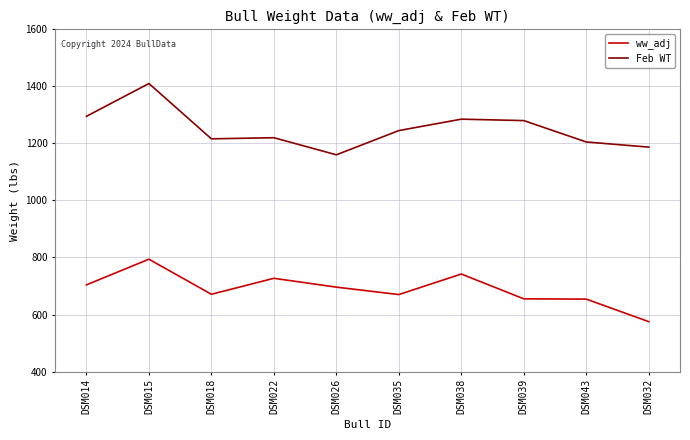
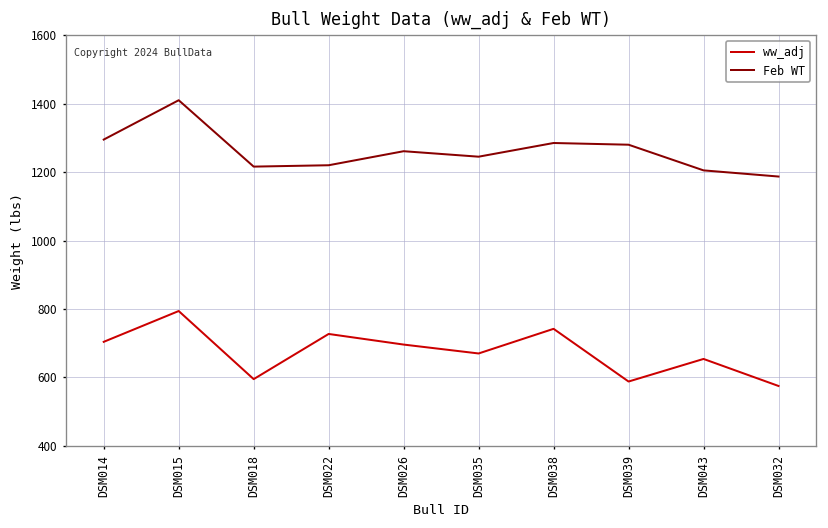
  {
    "ww_adj": {
      "DSM014": 700,
      "DSM015": 790,
-     "DSM018": 670,
+     "DSM018": 600,
      "DSM022": 730,
      "DSM026": 700,
      "DSM035": 670,
      "DSM038": 740,
-     "DSM039": 660,
+     "DSM039": 590,
      "DSM043": 650,
      "DSM032": 580
    },
    "Feb WT": {
      "DSM014": 1300,
      "DSM015": 1410,
      "DSM018": 1220,
      "DSM022": 1220,
-     "DSM026": 1160,
+     "DSM026": 1260,
      "DSM035": 1250,
      "DSM038": 1290,
      "DSM039": 1280,
      "DSM043": 1210,
      "DSM032": 1190
    }
  }
